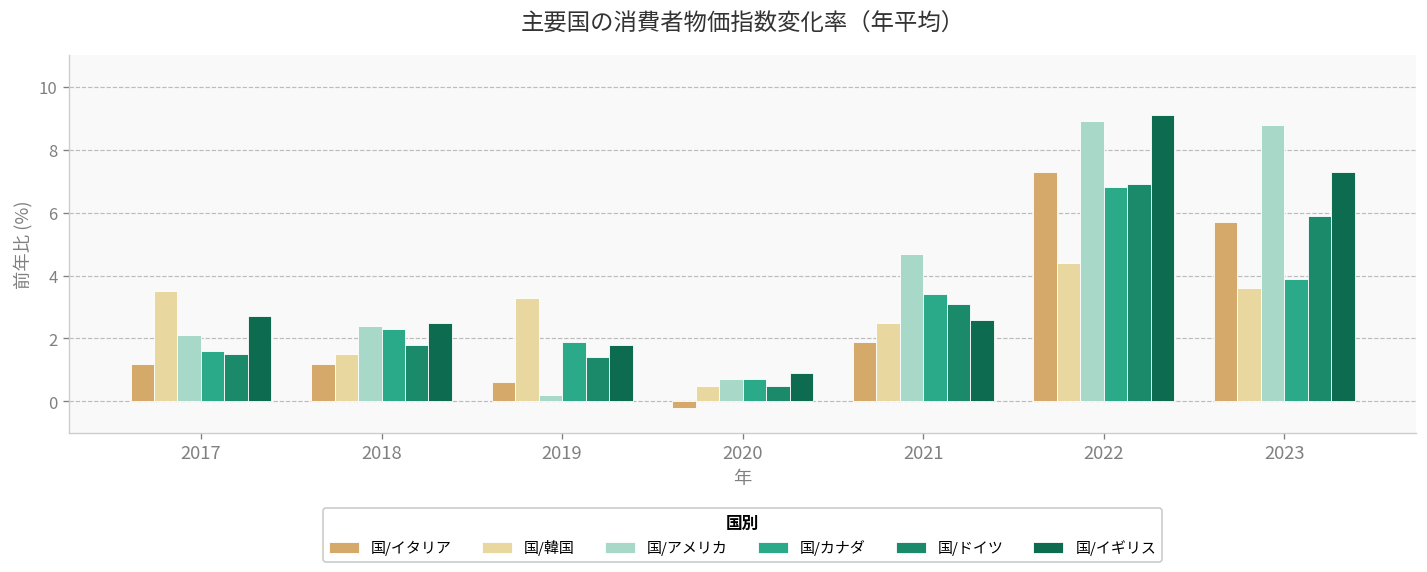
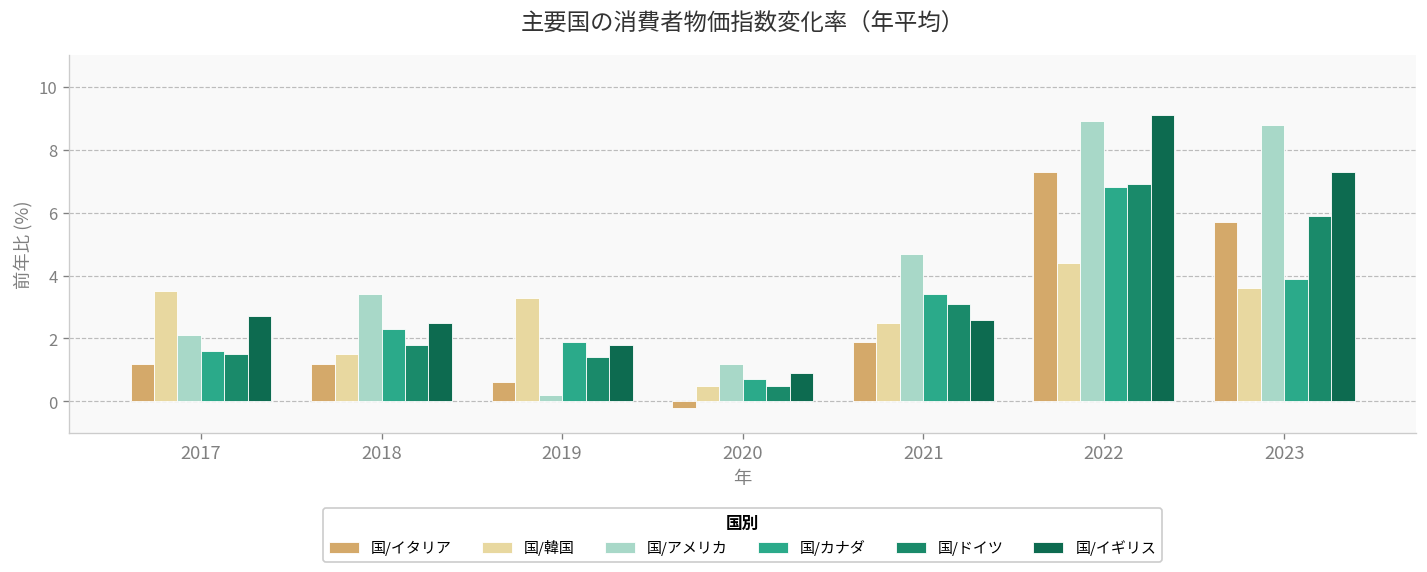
  {
    "国/イタリア": {
      "2017": 1.2,
      "2018": 1.2,
      "2019": 0.6,
      "2020": -0.2,
      "2021": 1.9,
      "2022": 7.3,
      "2023": 5.7
    },
    "国/韓国": {
      "2017": 3.5,
      "2018": 1.5,
      "2019": 3.3,
      "2020": 0.5,
      "2021": 2.5,
      "2022": 4.4,
      "2023": 3.6
    },
    "国/アメリカ": {
      "2017": 2.1,
-     "2018": 2.4,
+     "2018": 3.4,
      "2019": 0.2,
-     "2020": 0.7,
+     "2020": 1.2,
      "2021": 4.7,
      "2022": 8.9,
      "2023": 8.8
    }
  }
